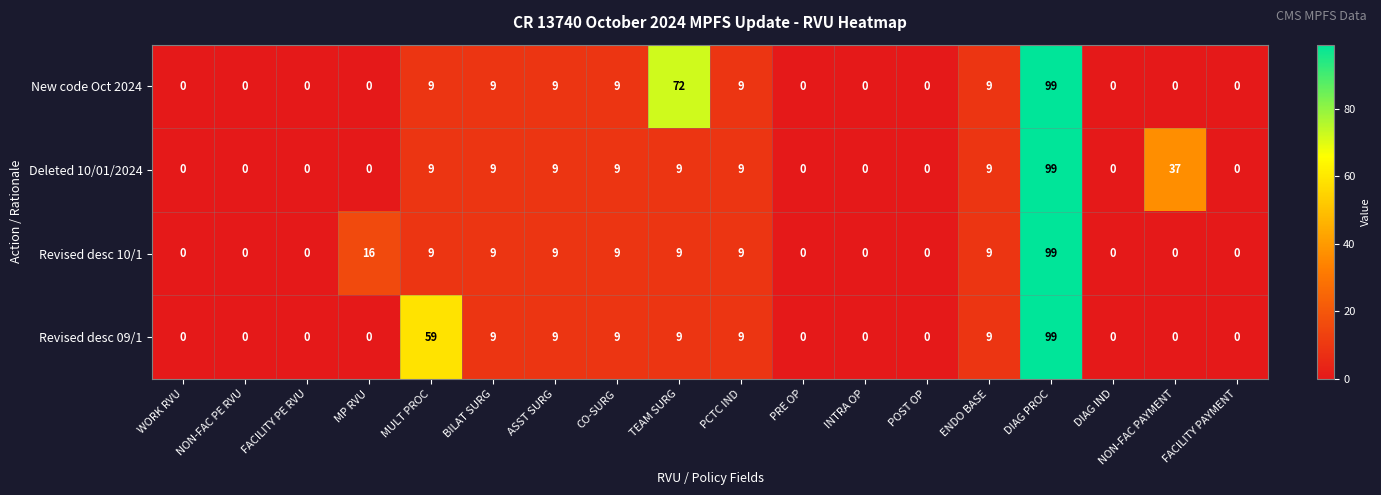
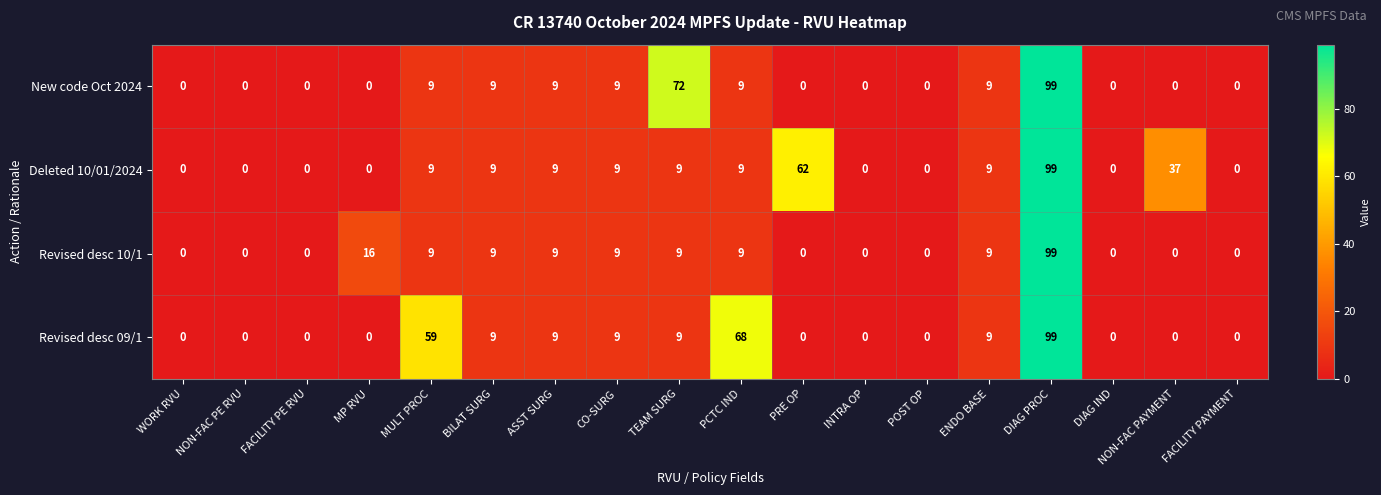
  {
    "New code Oct 2024": {
      "WORK RVU": 0,
      "NON-FAC PE RVU": 0,
      "FACILITY PE RVU": 0,
      "MP RVU": 0,
      "MULT PROC": 9,
      "BILAT SURG": 9,
      "ASST SURG": 9,
      "CO-SURG": 9,
      "TEAM SURG": 72,
      "PCTC IND": 9,
      "PRE OP": 0,
      "INTRA OP": 0,
      "POST OP": 0,
      "ENDO BASE": 9,
      "DIAG PROC": 99,
      "DIAG IND": 0,
      "NON-FAC PAYMENT": 0,
      "FACILITY PAYMENT": 0
    },
    "Deleted 10/01/2024": {
      "WORK RVU": 0,
      "NON-FAC PE RVU": 0,
      "FACILITY PE RVU": 0,
      "MP RVU": 0,
      "MULT PROC": 9,
      "BILAT SURG": 9,
      "ASST SURG": 9,
      "CO-SURG": 9,
      "TEAM SURG": 9,
      "PCTC IND": 9,
-     "PRE OP": 0,
+     "PRE OP": 62,
      "INTRA OP": 0,
      "POST OP": 0,
      "ENDO BASE": 9,
      "DIAG PROC": 99,
      "DIAG IND": 0,
      "NON-FAC PAYMENT": 37,
      "FACILITY PAYMENT": 0
    },
    "Revised desc 10/1": {
      "WORK RVU": 0,
      "NON-FAC PE RVU": 0,
      "FACILITY PE RVU": 0,
      "MP RVU": 16,
      "MULT PROC": 9,
      "BILAT SURG": 9,
      "ASST SURG": 9,
      "CO-SURG": 9,
      "TEAM SURG": 9,
      "PCTC IND": 9,
      "PRE OP": 0,
      "INTRA OP": 0,
      "POST OP": 0,
      "ENDO BASE": 9,
      "DIAG PROC": 99,
      "DIAG IND": 0,
      "NON-FAC PAYMENT": 0,
      "FACILITY PAYMENT": 0
    },
    "Revised desc 09/1": {
      "WORK RVU": 0,
      "NON-FAC PE RVU": 0,
      "FACILITY PE RVU": 0,
      "MP RVU": 0,
      "MULT PROC": 59,
      "BILAT SURG": 9,
      "ASST SURG": 9,
      "CO-SURG": 9,
      "TEAM SURG": 9,
-     "PCTC IND": 9,
+     "PCTC IND": 68,
      "PRE OP": 0,
      "INTRA OP": 0,
      "POST OP": 0,
      "ENDO BASE": 9,
      "DIAG PROC": 99,
      "DIAG IND": 0,
      "NON-FAC PAYMENT": 0,
      "FACILITY PAYMENT": 0
    }
  }
